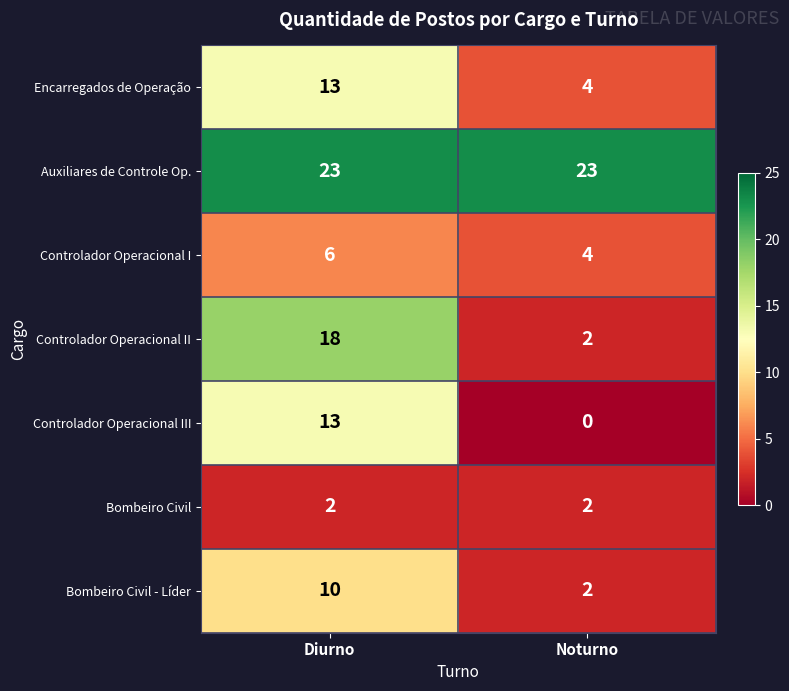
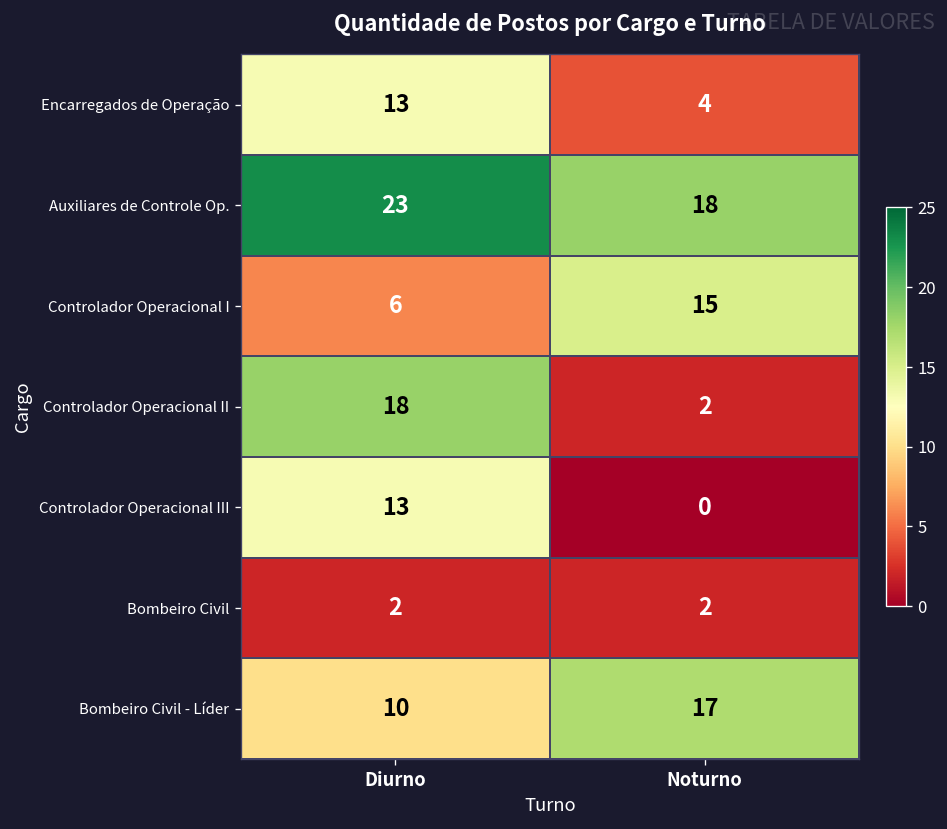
  {
    "Encarregados de Operação": {
      "Diurno": 13,
      "Noturno": 4
    },
    "Auxiliares de Controle Op.": {
      "Diurno": 23,
-     "Noturno": 23
+     "Noturno": 18
    },
    "Controlador Operacional I": {
      "Diurno": 6,
-     "Noturno": 4
+     "Noturno": 15
    },
    "Controlador Operacional II": {
      "Diurno": 18,
      "Noturno": 2
    },
    "Controlador Operacional III": {
      "Diurno": 13,
      "Noturno": 0
    },
    "Bombeiro Civil": {
      "Diurno": 2,
      "Noturno": 2
    },
    "Bombeiro Civil - Líder": {
      "Diurno": 10,
-     "Noturno": 2
+     "Noturno": 17
    }
  }
